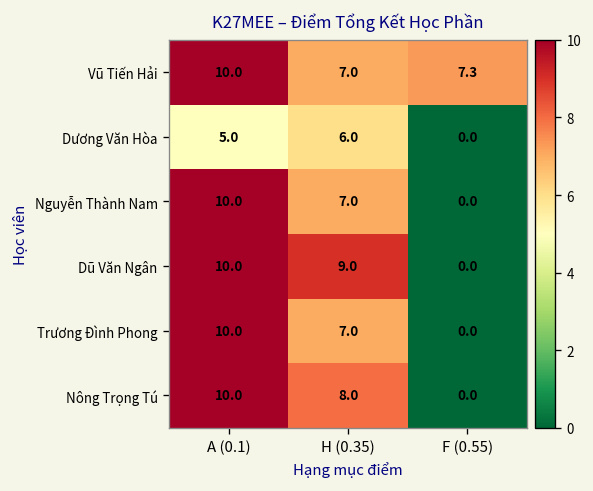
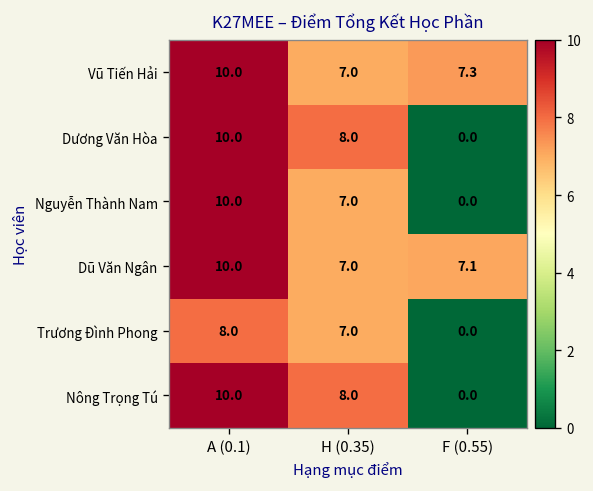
  {
    "Vũ Tiến Hải": {
      "A (0.1)": 10.0,
      "H (0.35)": 7.0,
      "F (0.55)": 7.3
    },
    "Dương Văn Hòa": {
-     "A (0.1)": 5.0,
-     "H (0.35)": 6.0,
+     "A (0.1)": 10.0,
+     "H (0.35)": 8.0,
      "F (0.55)": 0.0
    },
    "Nguyễn Thành Nam": {
      "A (0.1)": 10.0,
      "H (0.35)": 7.0,
      "F (0.55)": 0.0
    },
    "Dũ Văn Ngân": {
      "A (0.1)": 10.0,
-     "H (0.35)": 9.0,
-     "F (0.55)": 0.0
+     "H (0.35)": 7.0,
+     "F (0.55)": 7.1
    },
    "Trương Đình Phong": {
-     "A (0.1)": 10.0,
+     "A (0.1)": 8.0,
      "H (0.35)": 7.0,
      "F (0.55)": 0.0
    },
    "Nông Trọng Tú": {
      "A (0.1)": 10.0,
      "H (0.35)": 8.0,
      "F (0.55)": 0.0
    }
  }
